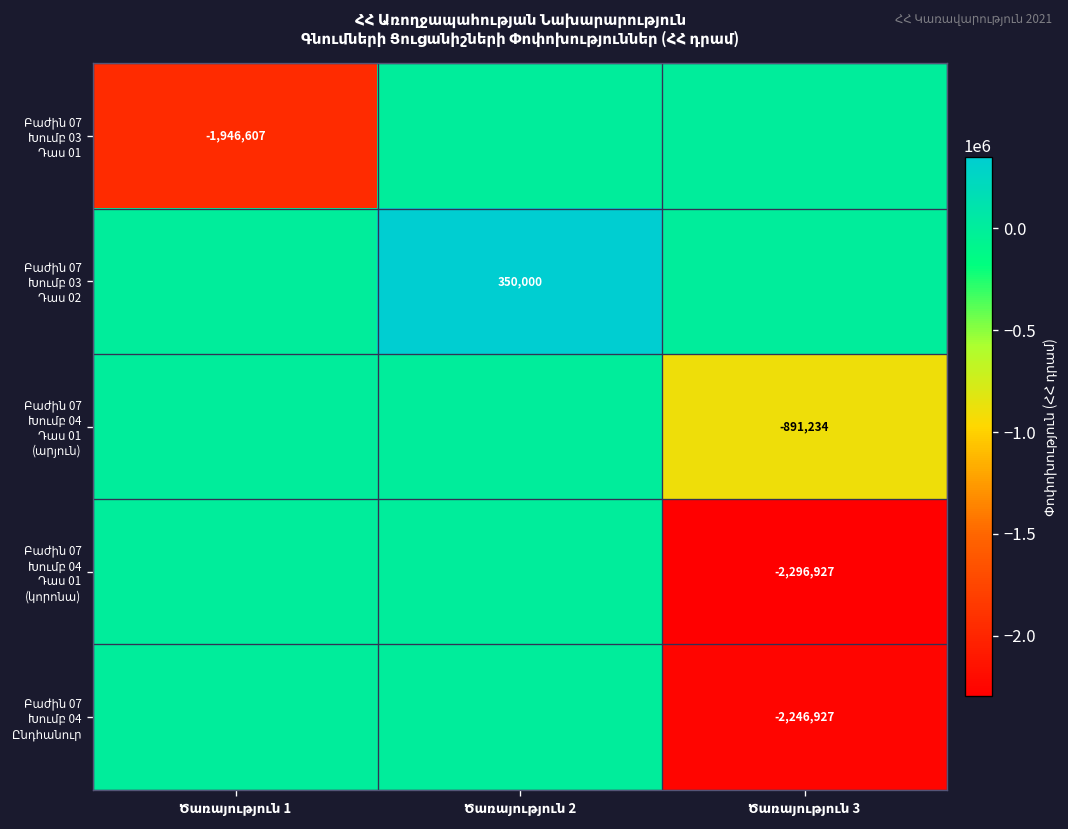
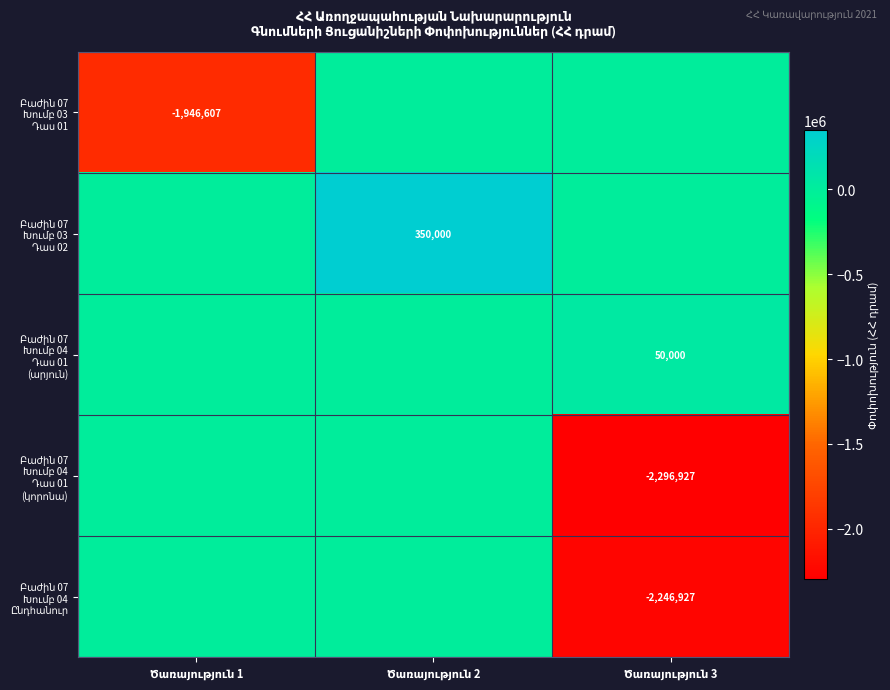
  {
    "Բաժին 07 Խումբ 03 Դաս 01": {
      "Ծառայություն 1": "-1,946,607"
    },
    "Բաժին 07 Խումբ 03 Դաս 02": {
      "Ծառայություն 2": "350,000"
    },
    "Բաժին 07 Խումբ 04 Դաս 01 (արյուն)": {
-     "Ծառայություն 3": "-891,234"
+     "Ծառայություն 3": "50,000"
    },
    "Բաժին 07 Խումբ 04 Դաս 01 (կորոնա)": {
      "Ծառայություն 3": "-2,296,927"
    },
    "Բաժին 07 Խումբ 04 Ընդհանուր": {
      "Ծառայություն 3": "-2,246,927"
    }
  }
